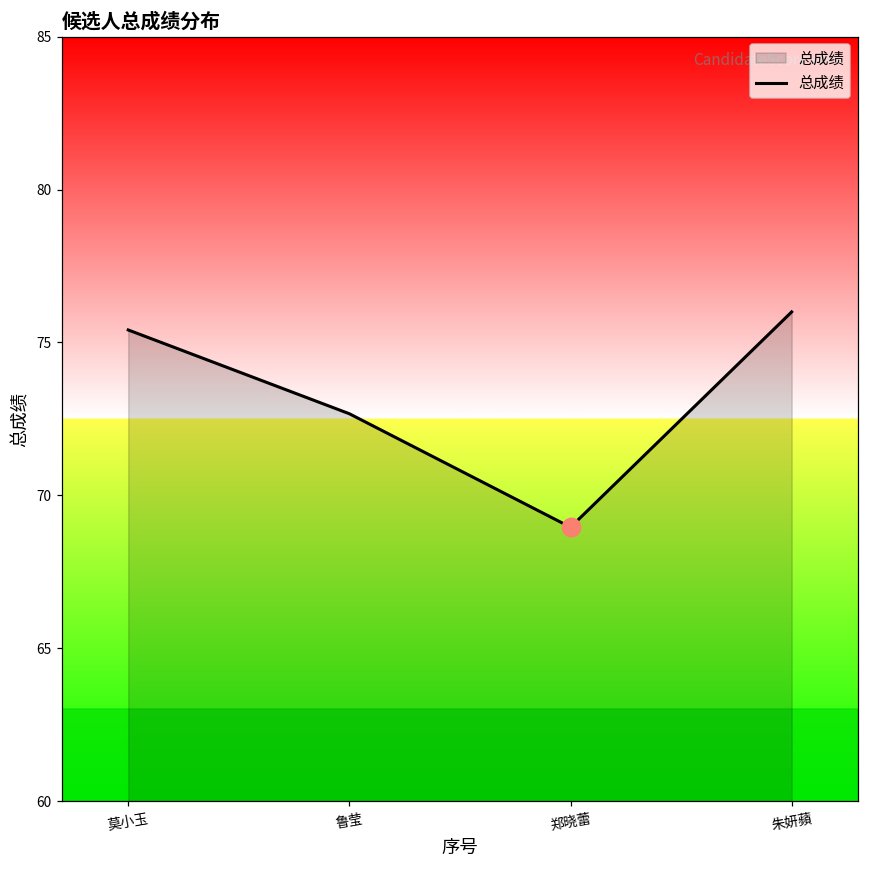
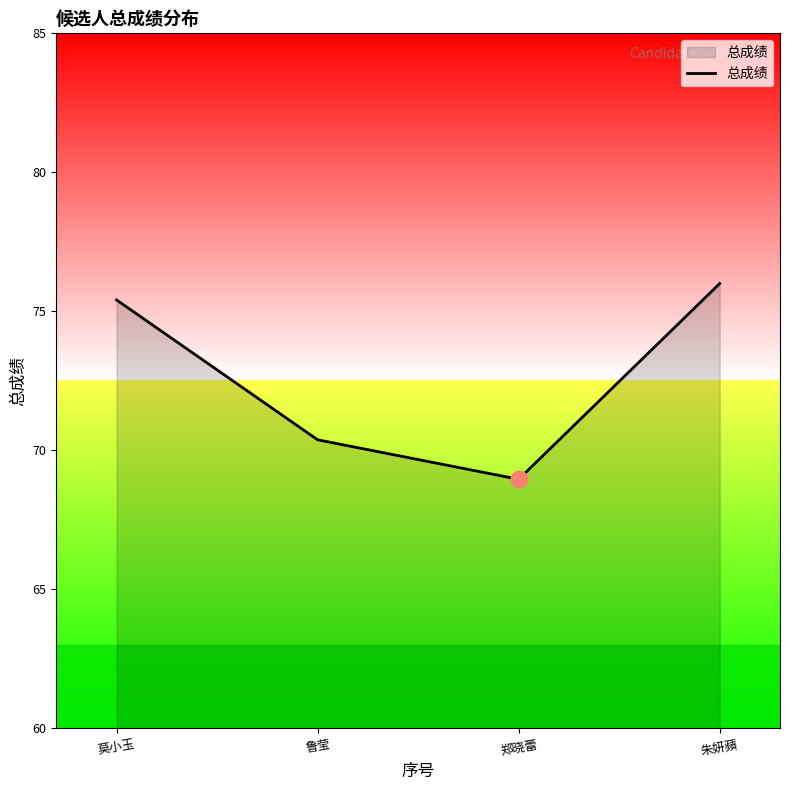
  {
    "总成绩": {
      "莫小玉": 75.4,
-     "鲁莹": 72.7,
+     "鲁莹": 70.4,
      "朱妍蘋": 76.0
    }
  }
